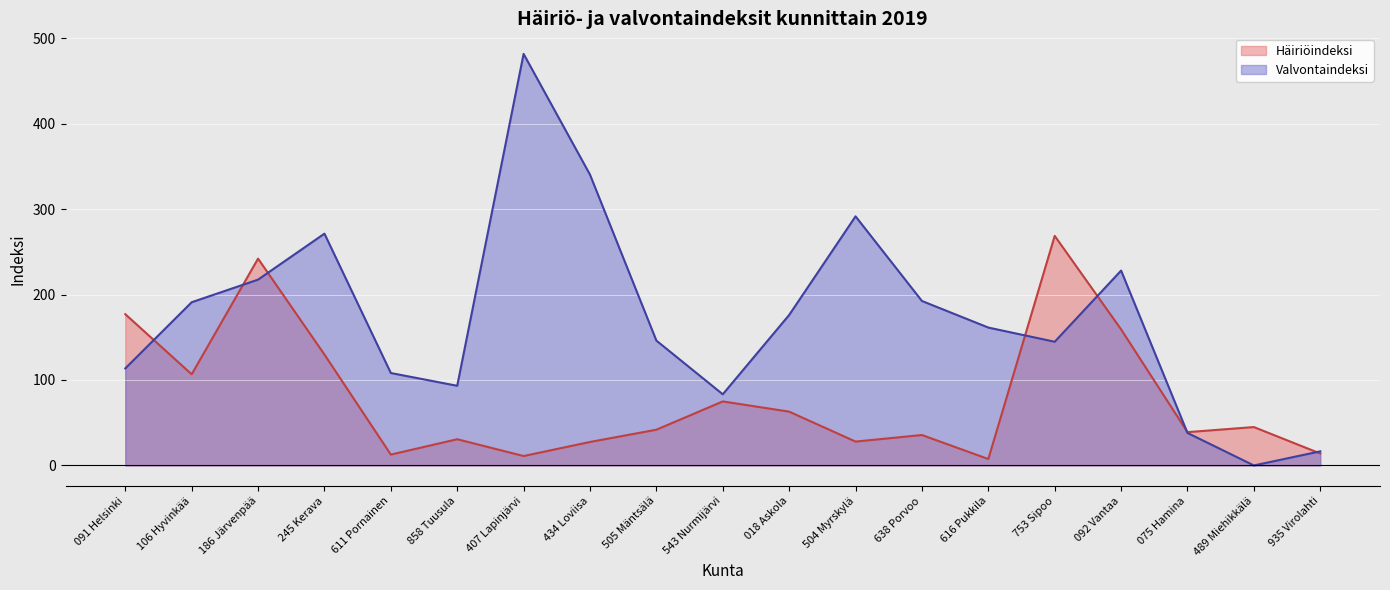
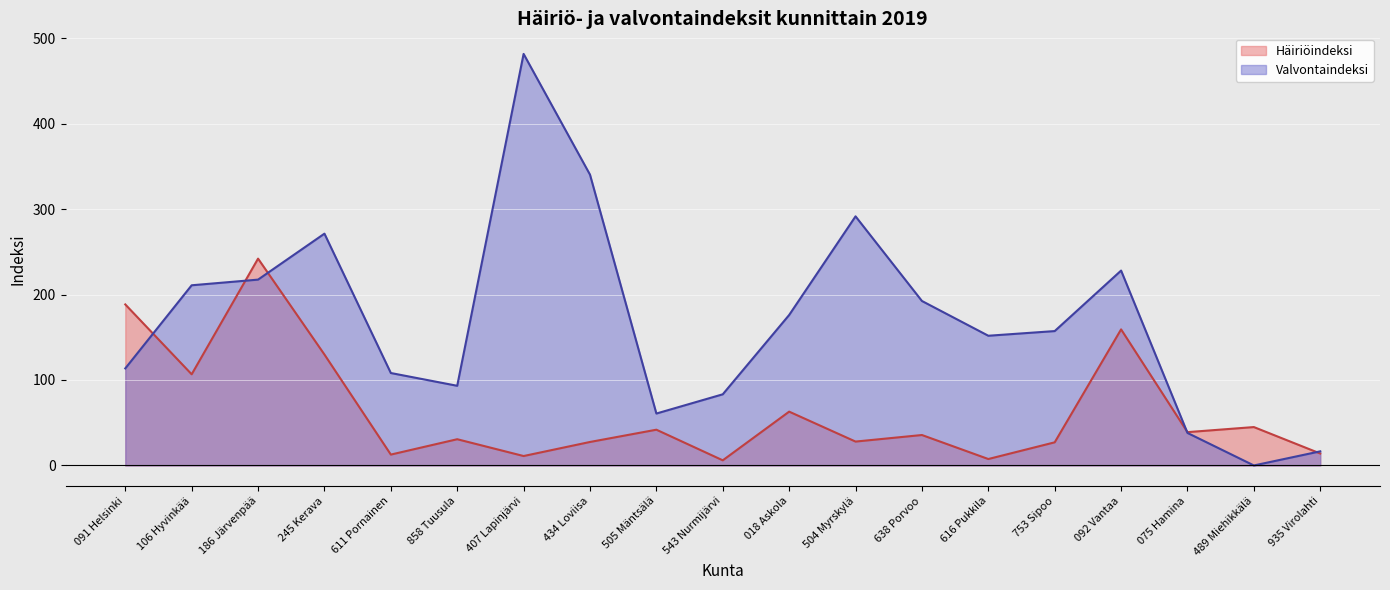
  {
    "Häiriöindeksi": {
-     "091 Helsinki": 180,
+     "091 Helsinki": 190,
      "106 Hyvinkää": 110,
      "186 Järvenpää": 240,
      "245 Kerava": 130,
      "611 Pornainen": 10,
      "858 Tuusula": 30,
      "407 Lapinjärvi": 10,
      "434 Loviisa": 30,
      "505 Mäntsälä": 40,
-     "543 Nurmijärvi": 70,
+     "543 Nurmijärvi": 10,
      "018 Askola": 60,
      "504 Myrskylä": 30,
      "638 Porvoo": 40,
      "616 Pukkila": 10,
-     "753 Sipoo": 270,
+     "753 Sipoo": 30,
      "092 Vantaa": 160,
      "489 Miehikkälä": 40
    },
    "Valvontaindeksi": {
      "091 Helsinki": 110,
-     "106 Hyvinkää": 190,
+     "106 Hyvinkää": 210,
      "186 Järvenpää": 220,
      "245 Kerava": 270,
      "611 Pornainen": 110,
      "858 Tuusula": 90,
      "407 Lapinjärvi": 480,
      "434 Loviisa": 340,
-     "505 Mäntsälä": 150,
+     "505 Mäntsälä": 60,
      "543 Nurmijärvi": 80,
      "018 Askola": 180,
      "504 Myrskylä": 290,
      "638 Porvoo": 190,
-     "616 Pukkila": 160,
-     "753 Sipoo": 140,
+     "616 Pukkila": 150,
+     "753 Sipoo": 160,
      "092 Vantaa": 230,
      "489 Miehikkälä": 0
    }
  }
